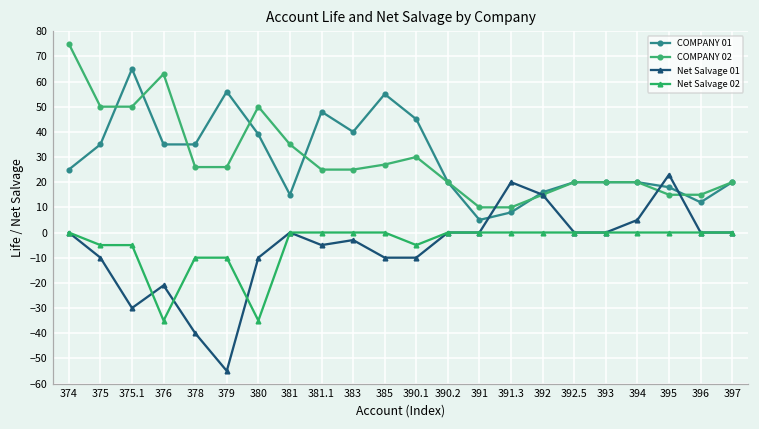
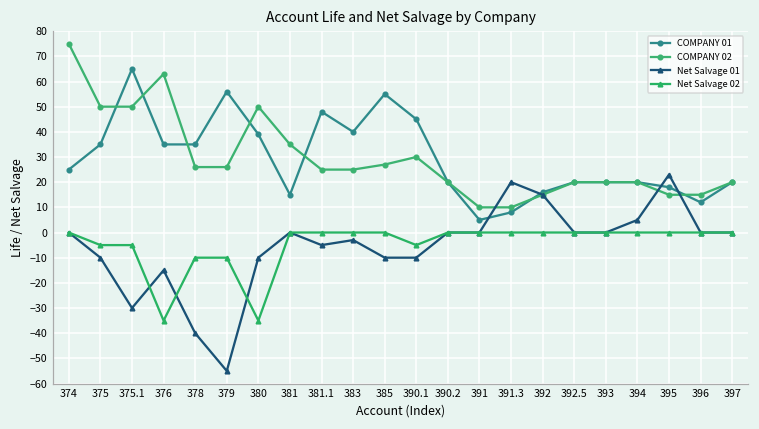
  {
    "Net Salvage 01": {
      "375": -10,
      "375.1": -30,
-     "376": -21,
+     "376": -15,
      "378": -40,
      "379": -55,
      "380": -10,
      "381.1": -5,
      "383": -3,
      "385": -10,
      "390.1": -10,
      "391.3": 20,
      "394": 5,
      "395": 23
    }
  }
